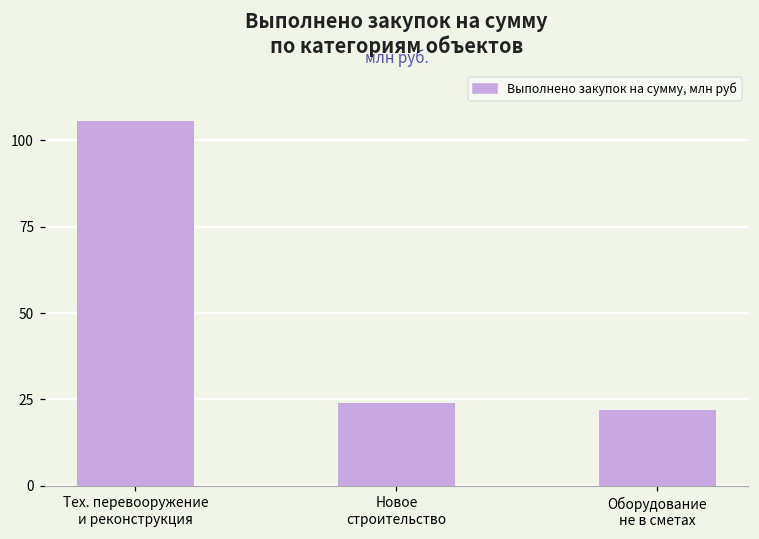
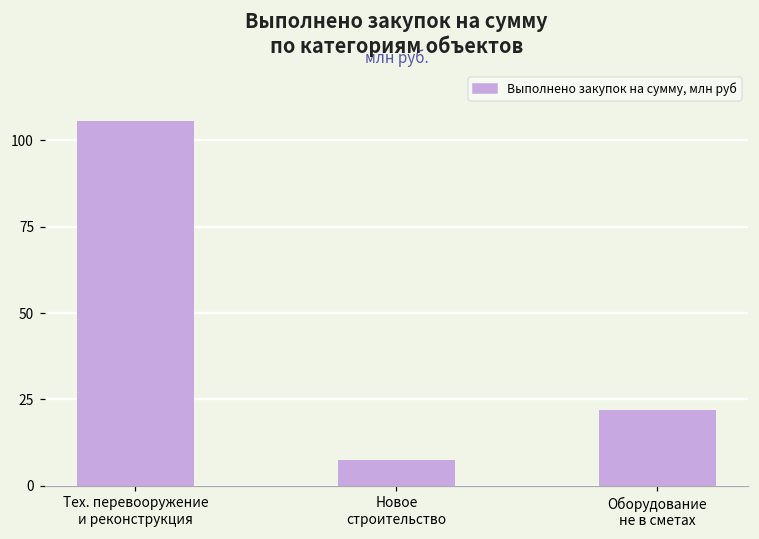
  {
    "Тех. перевооружение и реконструкция": 106,
-   "Новое строительство": 24,
+   "Новое строительство": 8,
    "Оборудование не в сметах": 22
  }
